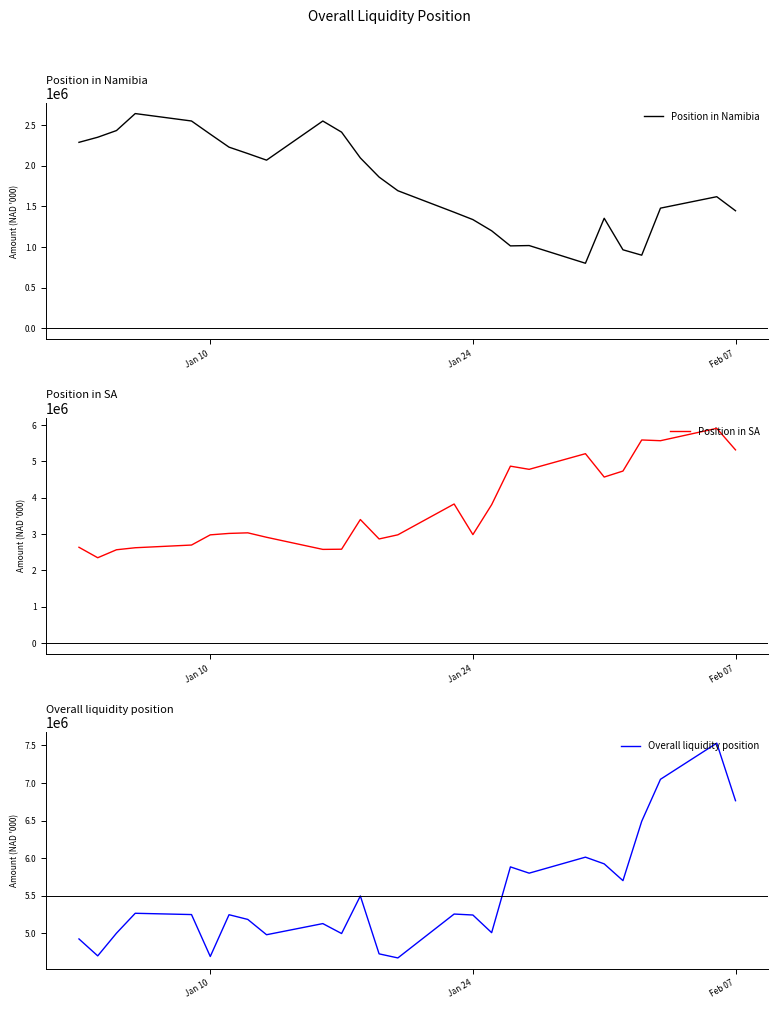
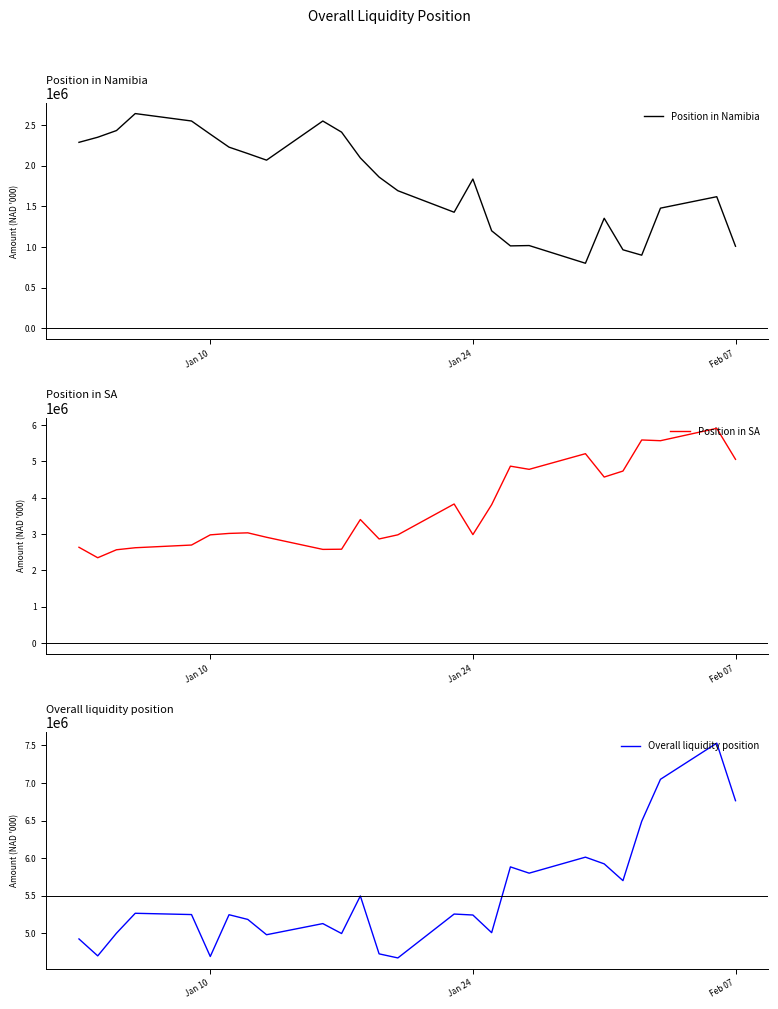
  {
    "Position in Namibia": {
      "Jan 10": 2400000,
-     "Jan 24": 1300000,
-     "Feb 07": 1400000
+     "Jan 24": 1800000,
+     "Feb 07": 1000000
    },
    "Position in SA": {
      "Jan 10": 3000000,
      "Jan 24": 3000000,
-     "Feb 07": 5300000
+     "Feb 07": 5100000
    },
    "Overall liquidity position": {
      "Jan 10": 4700000,
      "Jan 24": 5200000,
      "Feb 07": 6800000
    }
  }
